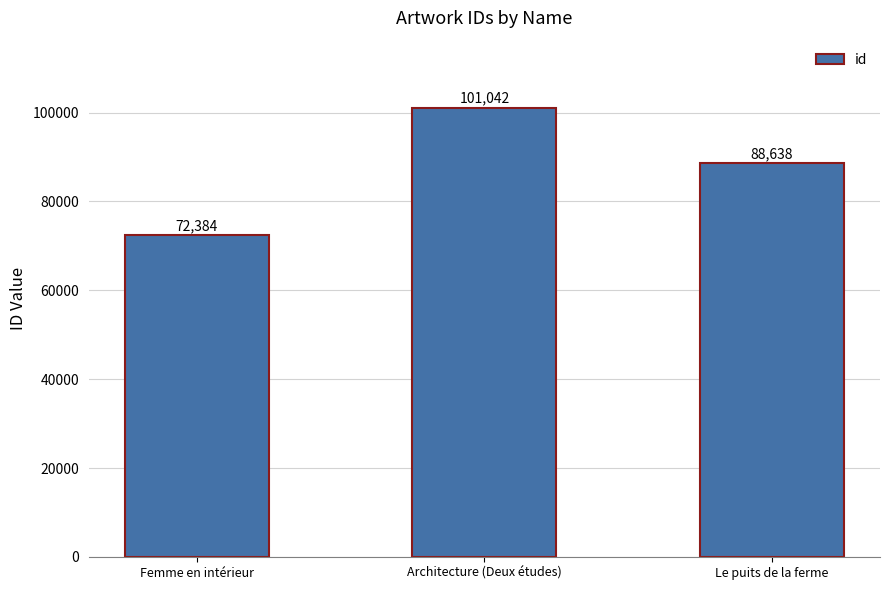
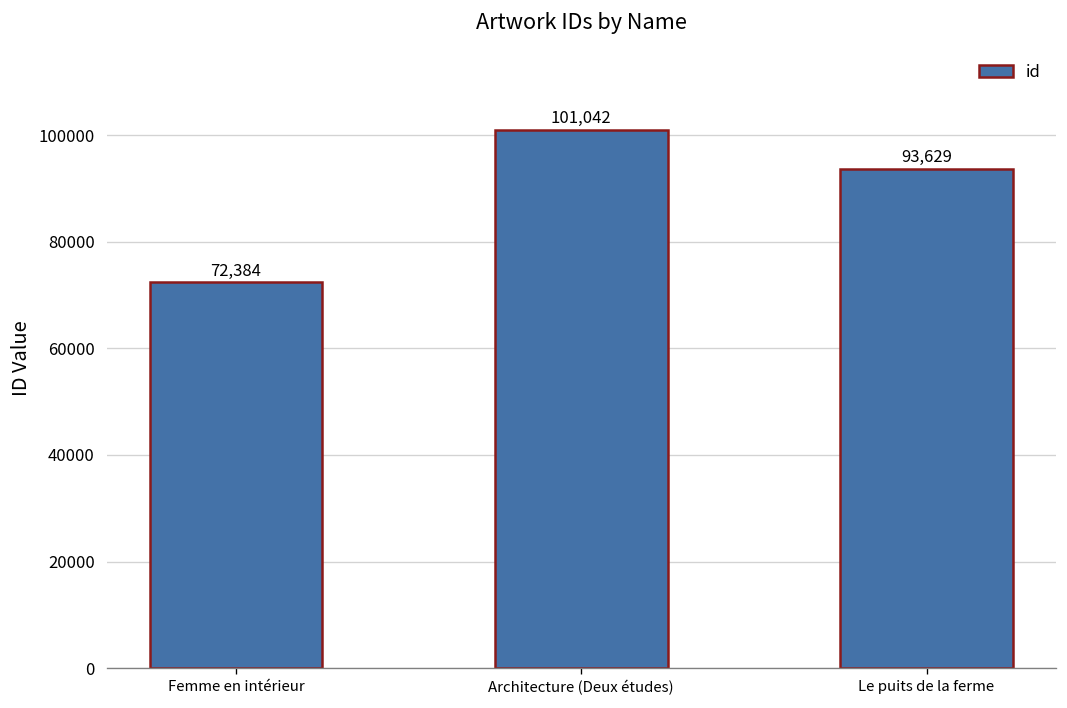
  {
    "Femme en intérieur": "72,384",
    "Architecture (Deux études)": "101,042",
-   "Le puits de la ferme": "88,638"
+   "Le puits de la ferme": "93,629"
  }
